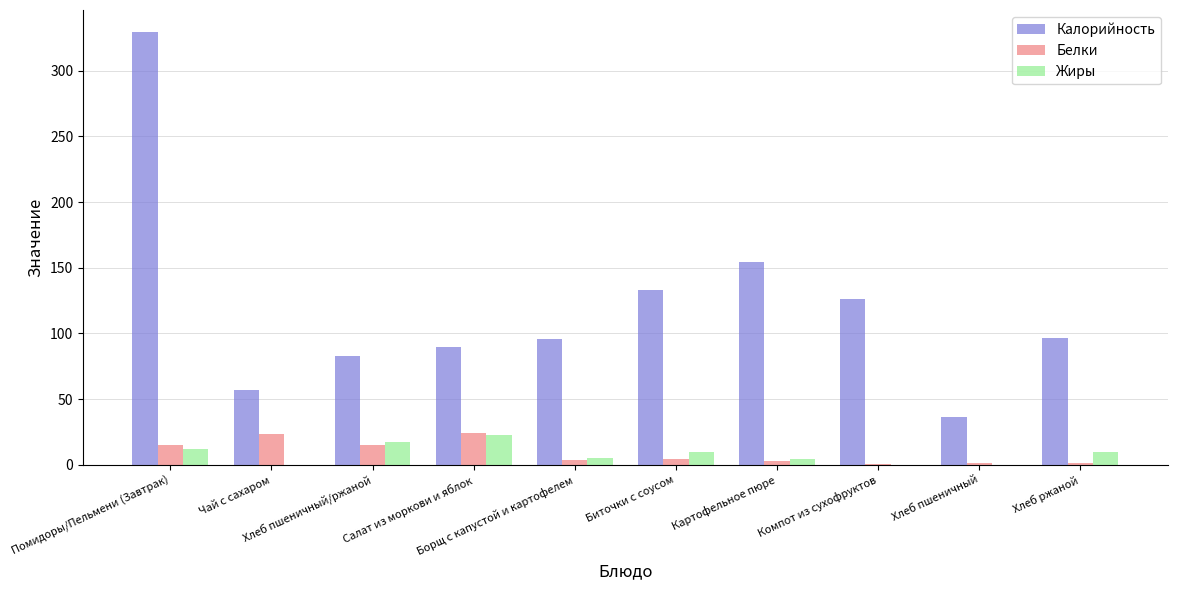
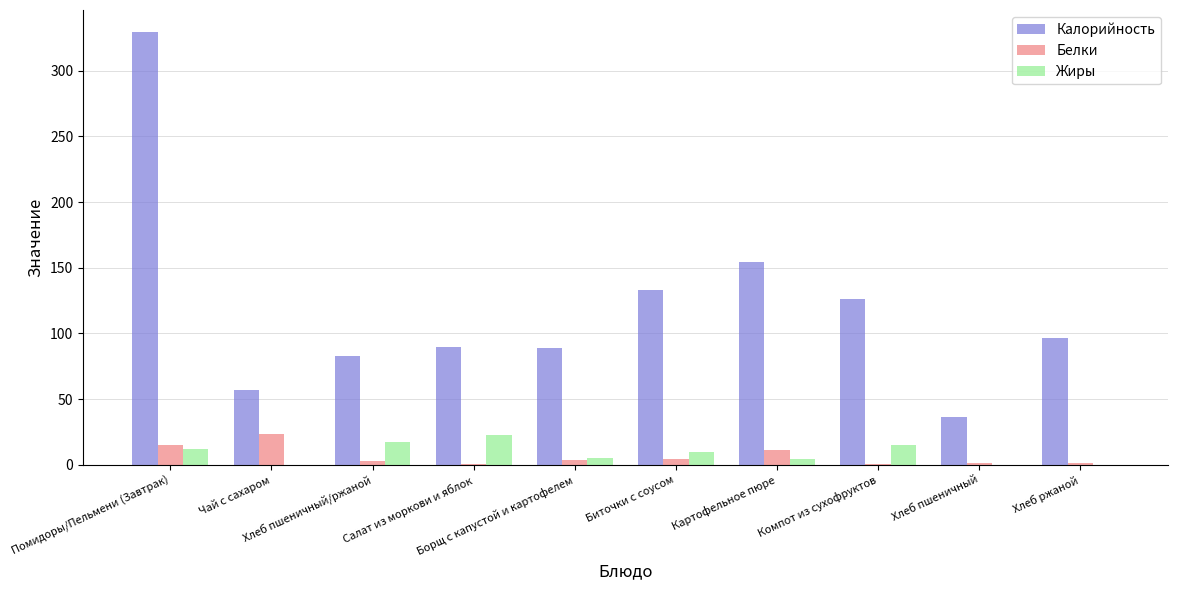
  {
    "Калорийность": {
      "Помидоры/Пельмени (Завтрак)": 330,
      "Чай с сахаром": 57,
      "Хлеб пшеничный/ржаной": 83,
      "Салат из моркови и яблок": 89,
-     "Борщ с капустой и картофелем": 96,
+     "Борщ с капустой и картофелем": 89,
      "Биточки с соусом": 133,
      "Картофельное пюре": 154,
      "Компот из сухофруктов": 126,
      "Хлеб пшеничный": 36,
      "Хлеб ржаной": 96
    },
    "Белки": {
      "Помидоры/Пельмени (Завтрак)": 15,
      "Чай с сахаром": 23,
-     "Хлеб пшеничный/ржаной": 15,
-     "Салат из моркови и яблок": 24,
+     "Хлеб пшеничный/ржаной": 3,
+     "Салат из моркови и яблок": 1,
      "Борщ с капустой и картофелем": 4,
      "Биточки с соусом": 5,
-     "Картофельное пюре": 3
+     "Картофельное пюре": 11
    },
    "Жиры": {
      "Помидоры/Пельмени (Завтрак)": 12,
      "Хлеб пшеничный/ржаной": 17,
      "Салат из моркови и яблок": 23,
      "Борщ с капустой и картофелем": 6,
      "Биточки с соусом": 10,
      "Картофельное пюре": 4,
-     "Компот из сухофруктов": 0,
-     "Хлеб ржаной": 10
+     "Компот из сухофруктов": 15,
+     "Хлеб ржаной": 0
    }
  }
